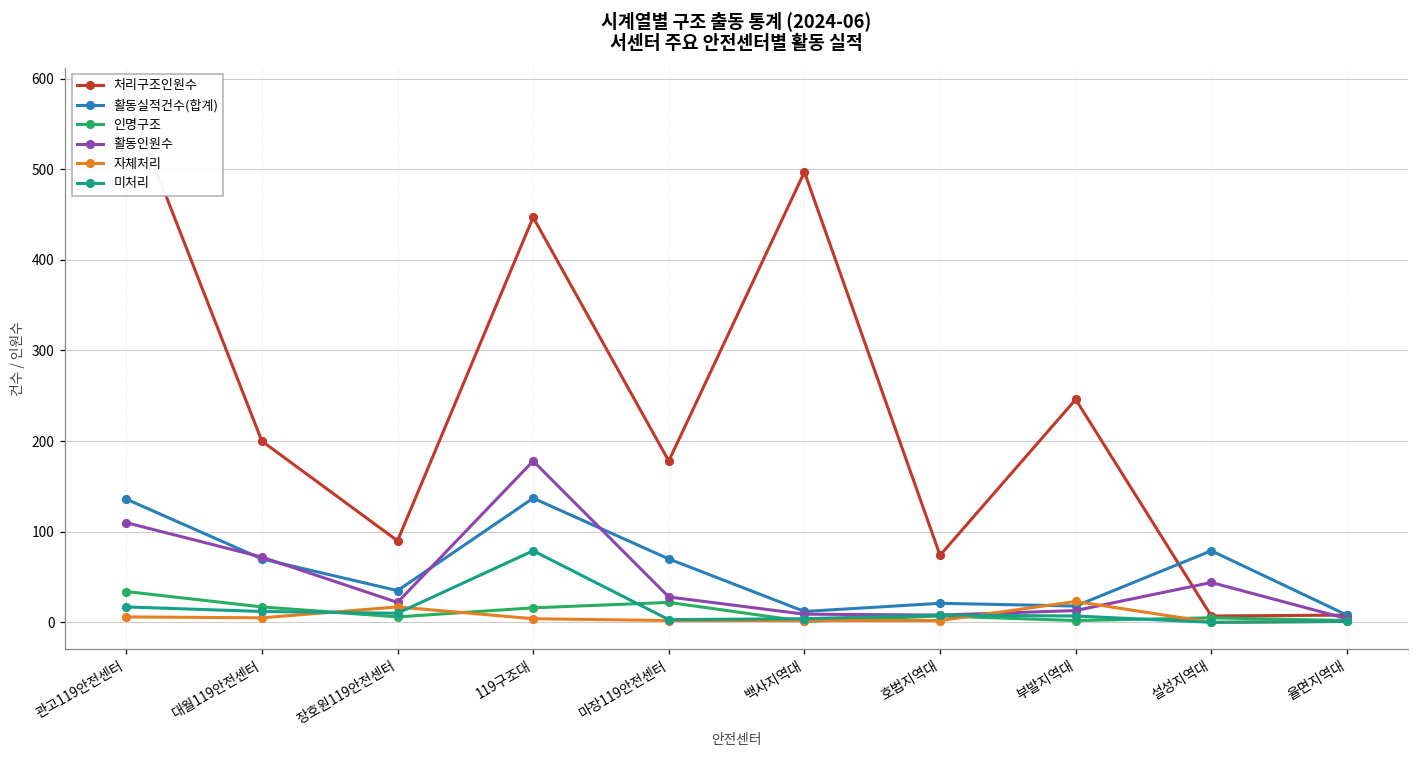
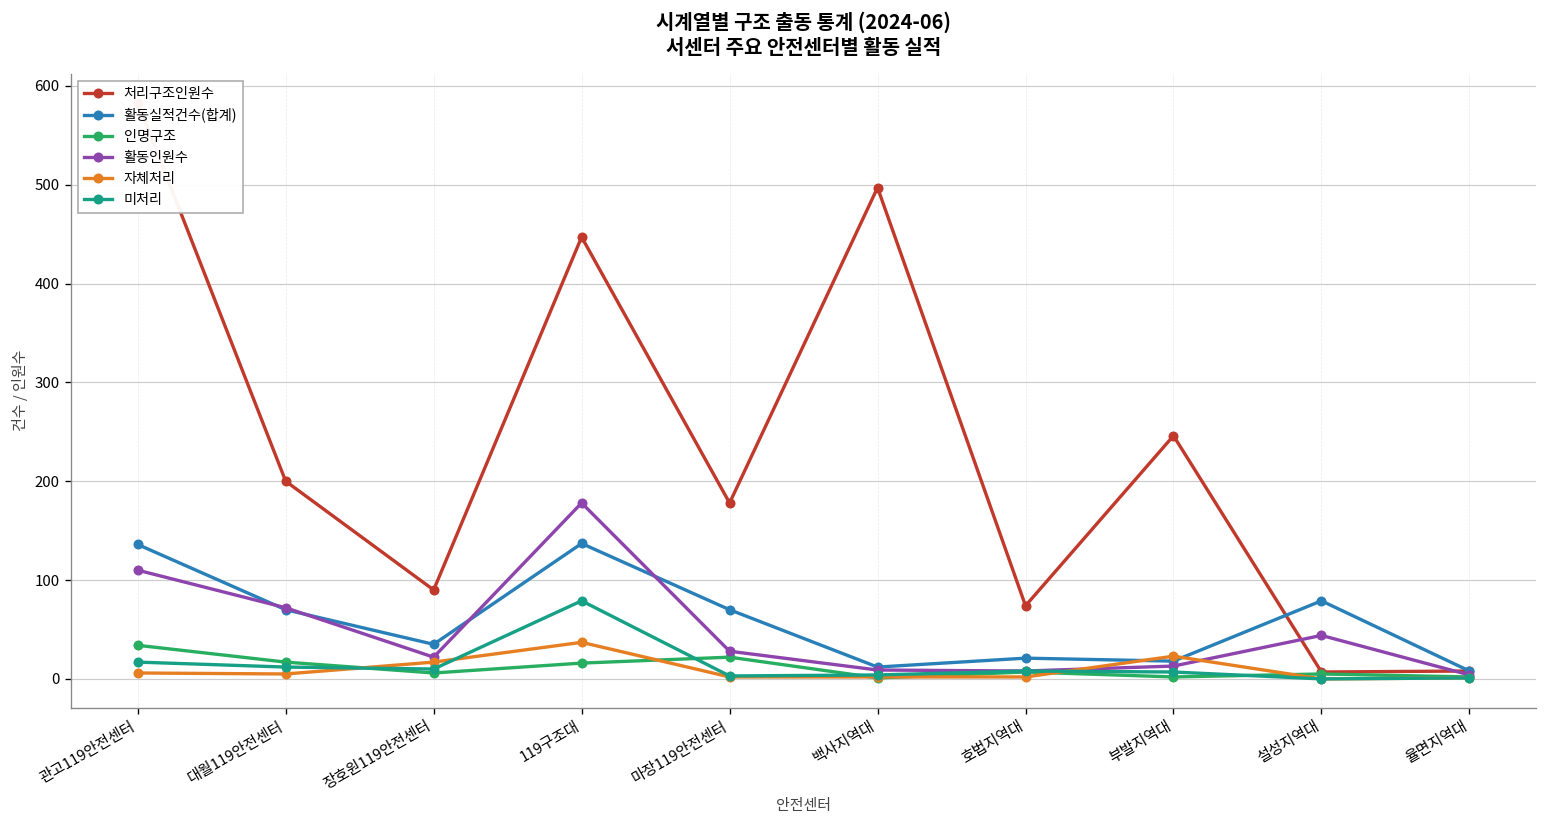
  {
    "처리구조인원수": {
      "대월119안전센터": 200,
      "장호원119안전센터": 90,
      "119구조대": 450,
      "마장119안전센터": 180,
      "백사지역대": 500,
      "호법지역대": 70,
      "부발지역대": 250
    },
    "활동실적건수(합계)": {
      "관고119안전센터": 140,
      "장호원119안전센터": 40,
      "119구조대": 140,
      "마장119안전센터": 70,
      "호법지역대": 20,
      "부발지역대": 20,
      "설성지역대": 80
    },
    "활동인원수": {
      "관고119안전센터": 110,
      "장호원119안전센터": 20,
      "119구조대": 180,
      "마장119안전센터": 30,
      "부발지역대": 10,
      "설성지역대": 40
    },
    "자체처리": {
      "관고119안전센터": 10,
      "대월119안전센터": 10,
      "장호원119안전센터": 20,
-     "119구조대": 0,
+     "119구조대": 40,
      "호법지역대": 0,
      "부발지역대": 20
    }
  }
